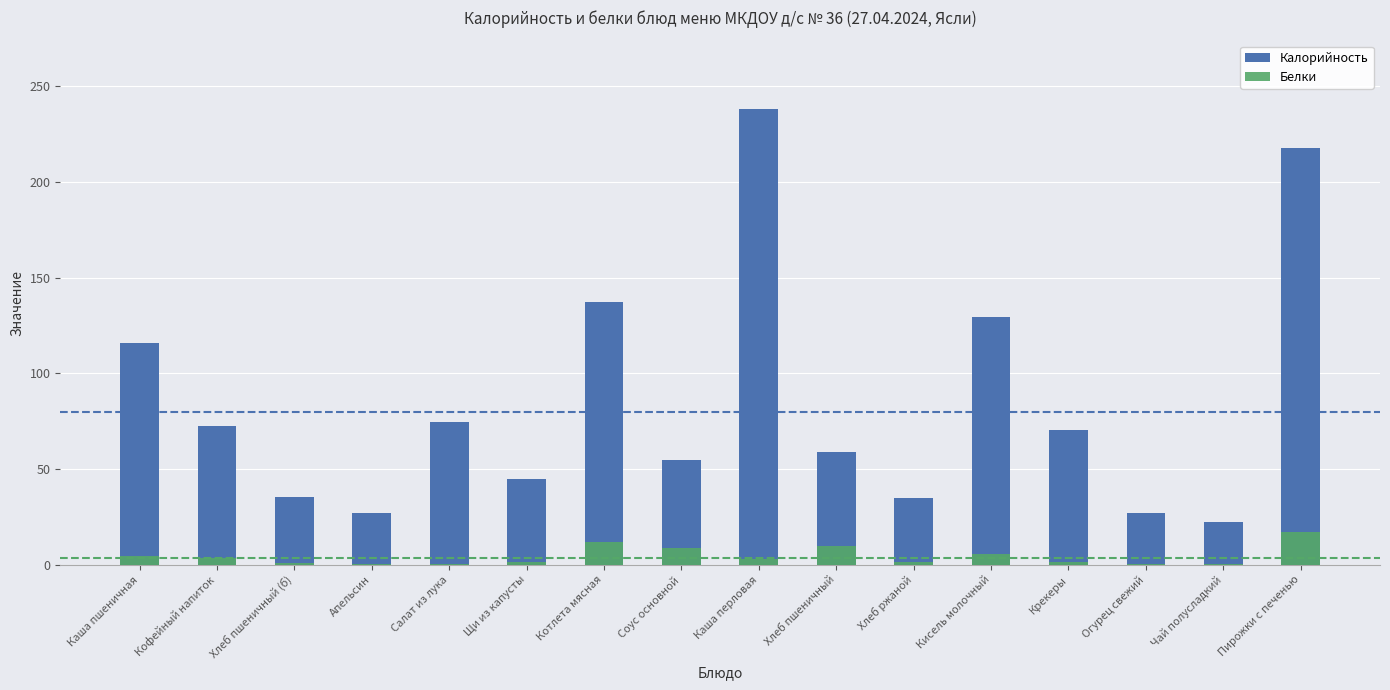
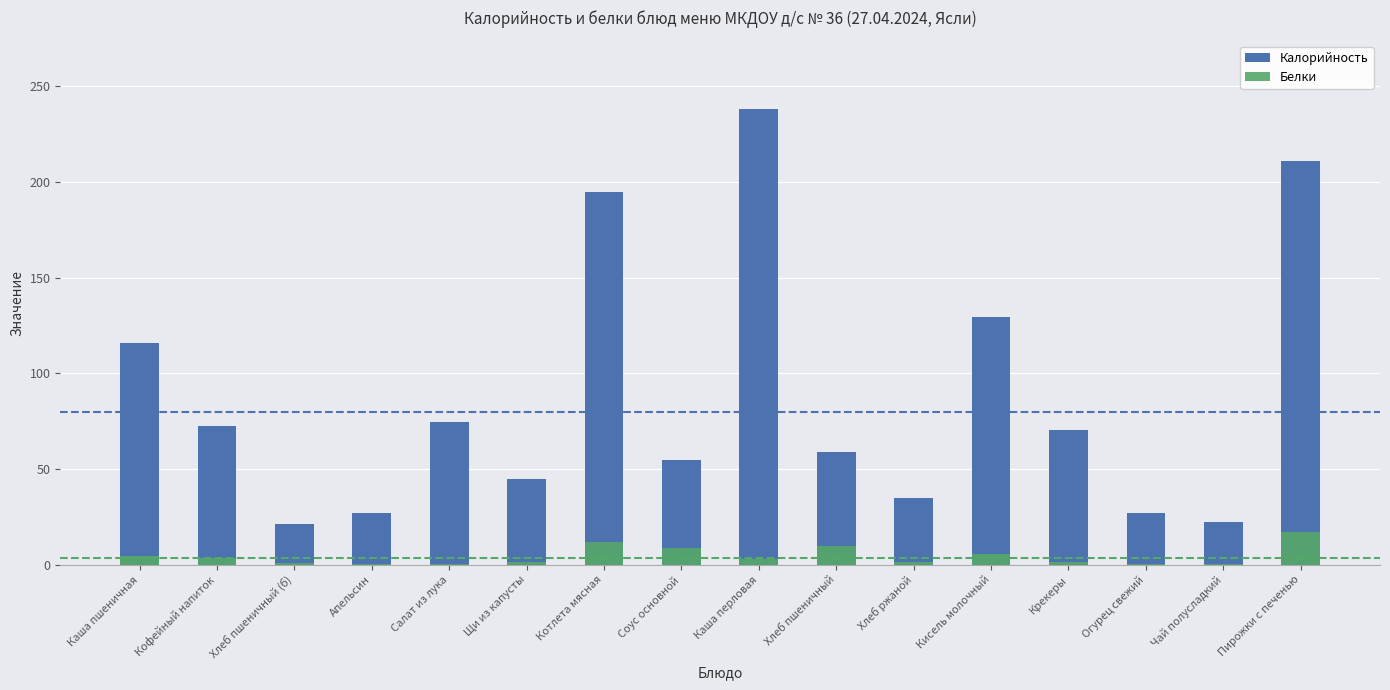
  {
    "Калорийность": {
      "Каша пшеничная": 116,
      "Кофейный напиток": 73,
-     "Хлеб пшеничный (б)": 35,
+     "Хлеб пшеничный (б)": 21,
      "Апельсин": 27,
      "Салат из лука": 75,
      "Щи из капусты": 45,
-     "Котлета мясная": 137,
+     "Котлета мясная": 195,
      "Соус основной": 55,
      "Каша перловая": 238,
      "Хлеб пшеничный": 59,
      "Хлеб ржаной": 35,
      "Кисель молочный": 130,
      "Крекеры": 71,
      "Огурец свежий": 27,
      "Чай полусладкий": 22,
-     "Пирожки с печенью": 218
+     "Пирожки с печенью": 211
    }
  }
